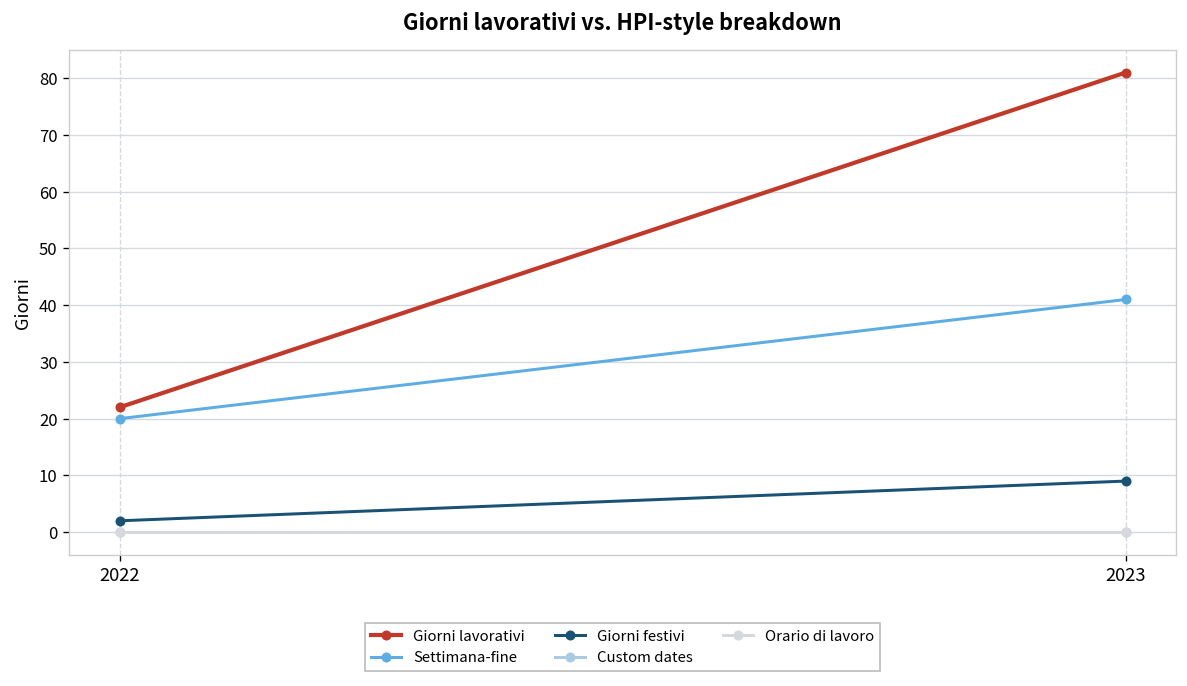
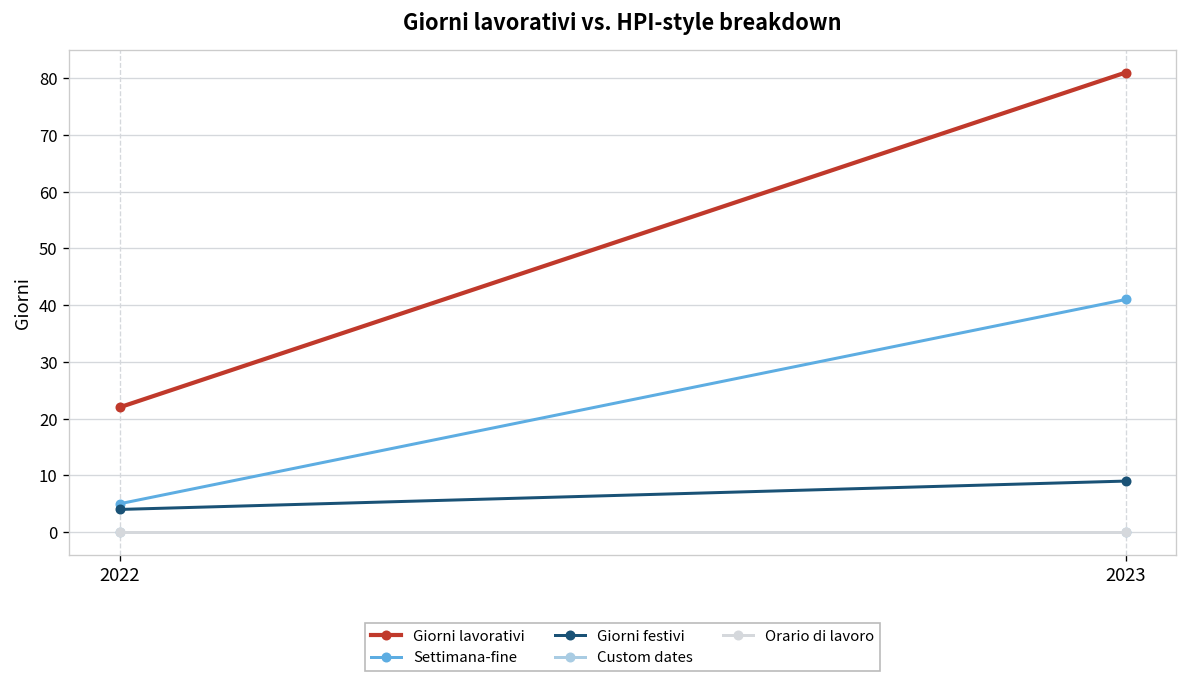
  {
    "Giorni lavorativi": {
      "2022": 22,
      "2023": 81
    },
    "Settimana-fine": {
-     "2022": 20,
+     "2022": 5,
      "2023": 41
    },
    "Giorni festivi": {
-     "2022": 2,
+     "2022": 4,
      "2023": 9
    },
    "Orario di lavoro": {
      "2022": 0,
      "2023": 0
    }
  }
